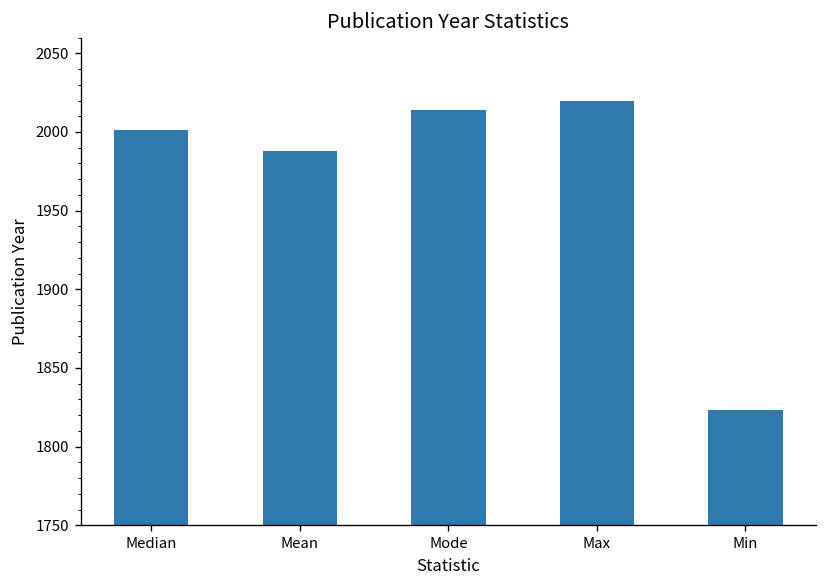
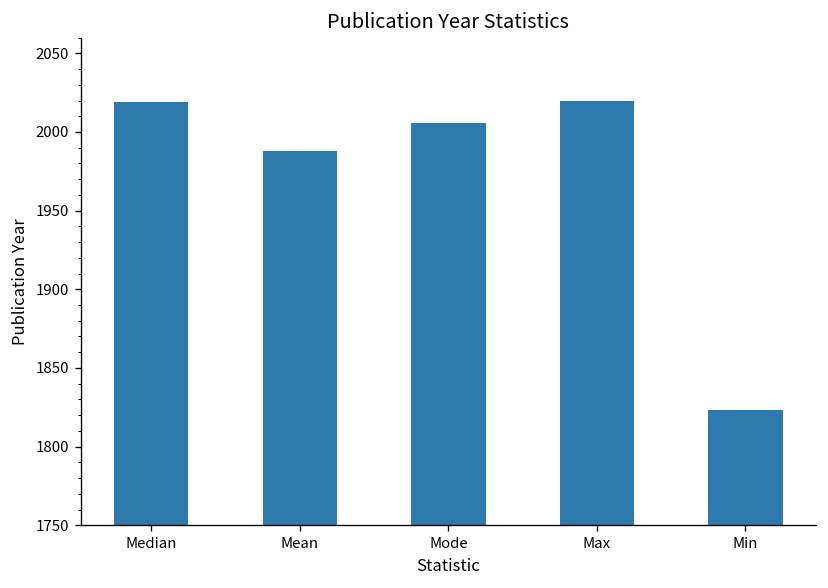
  {
-   "Median": 2001,
+   "Median": 2019,
    "Mean": 1988,
-   "Mode": 2014,
+   "Mode": 2006,
    "Max": 2020,
    "Min": 1823
  }
